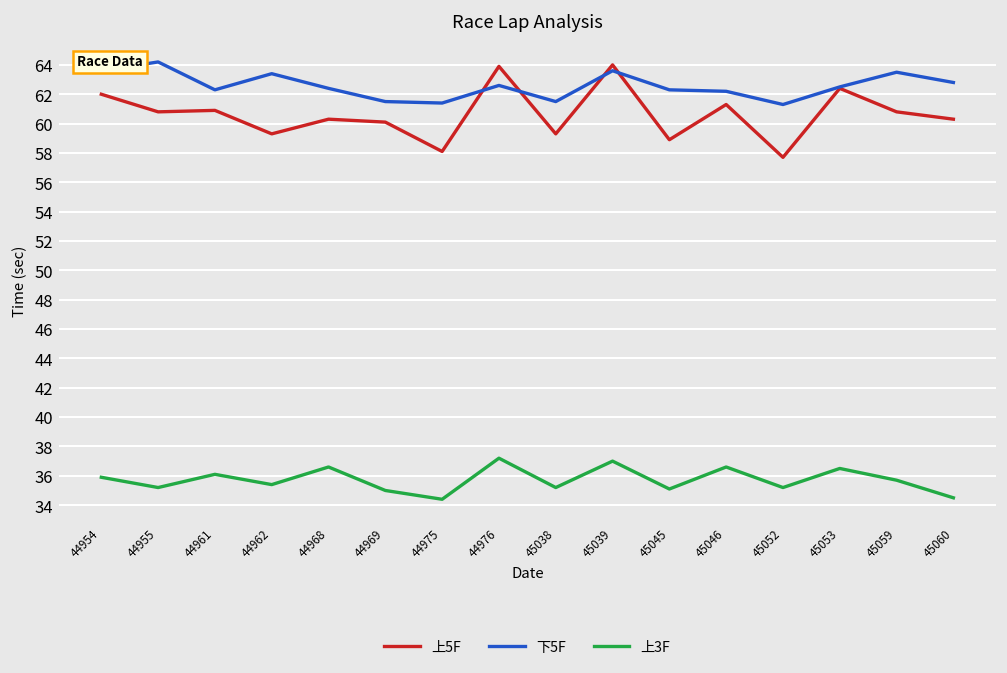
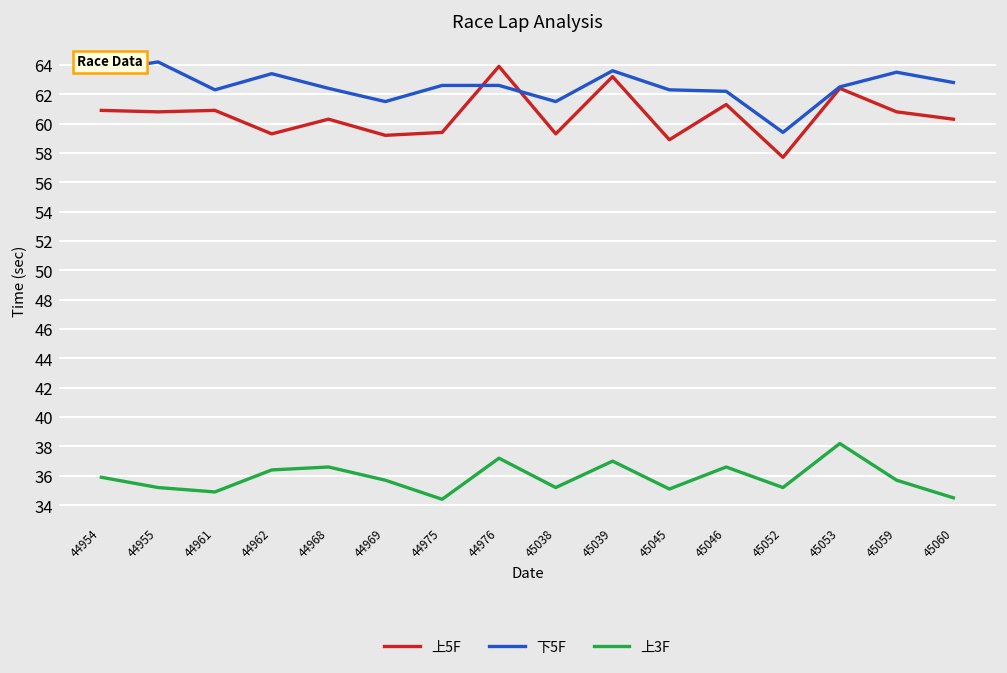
  {
    "上5F": {
-     "44954": 62.0,
+     "44954": 60.9,
      "44955": 60.8,
      "44961": 60.9,
      "44962": 59.3,
      "44968": 60.3,
-     "44969": 60.1,
-     "44975": 58.1,
+     "44969": 59.2,
+     "44975": 59.4,
      "44976": 63.9,
      "45038": 59.3,
-     "45039": 64.0,
+     "45039": 63.2,
      "45045": 58.9,
      "45046": 61.3,
      "45052": 57.7,
      "45059": 60.8,
      "45060": 60.3
    },
    "下5F": {
      "44955": 64.2,
      "44961": 62.3,
      "44962": 63.4,
      "44968": 62.4,
      "44969": 61.5,
-     "44975": 61.4,
+     "44975": 62.6,
      "44976": 62.6,
      "45038": 61.5,
      "45039": 63.6,
      "45045": 62.3,
      "45046": 62.2,
-     "45052": 61.3,
+     "45052": 59.4,
      "45059": 63.5,
      "45060": 62.8
    },
    "上3F": {
      "44954": 35.9,
      "44955": 35.2,
-     "44961": 36.1,
-     "44962": 35.4,
+     "44961": 34.9,
+     "44962": 36.4,
      "44968": 36.6,
-     "44969": 35.0,
+     "44969": 35.7,
      "44975": 34.4,
      "44976": 37.2,
      "45038": 35.2,
      "45039": 37.0,
      "45045": 35.1,
      "45046": 36.6,
      "45052": 35.2,
-     "45053": 36.5,
+     "45053": 38.2,
      "45059": 35.7,
      "45060": 34.5
    }
  }
